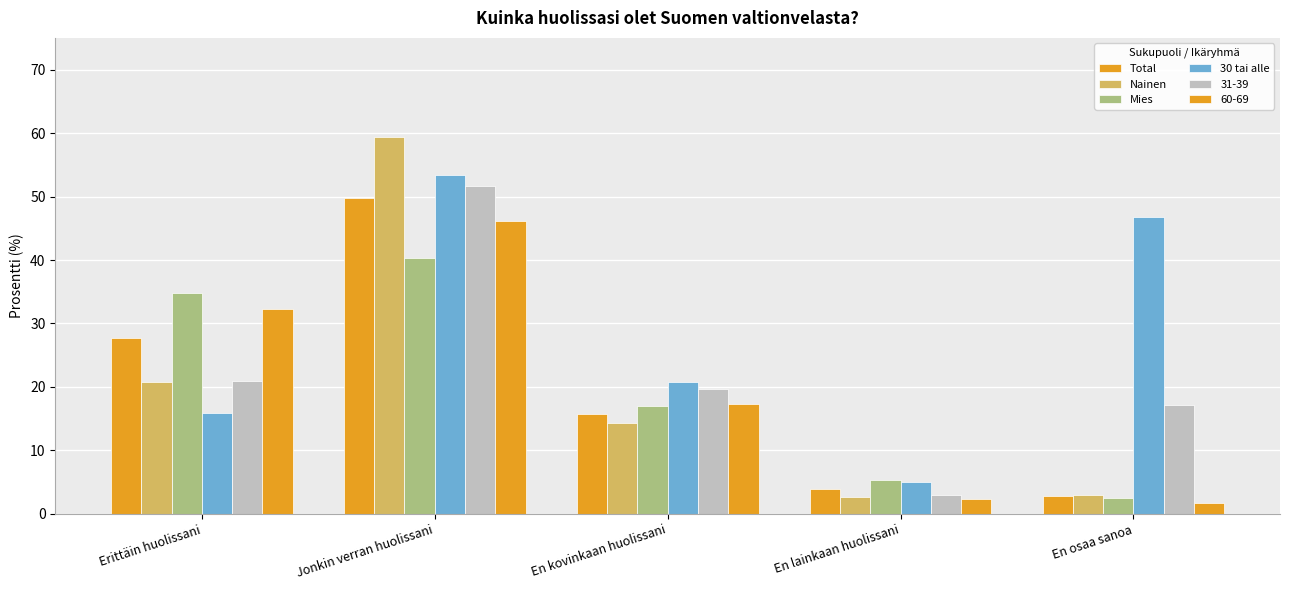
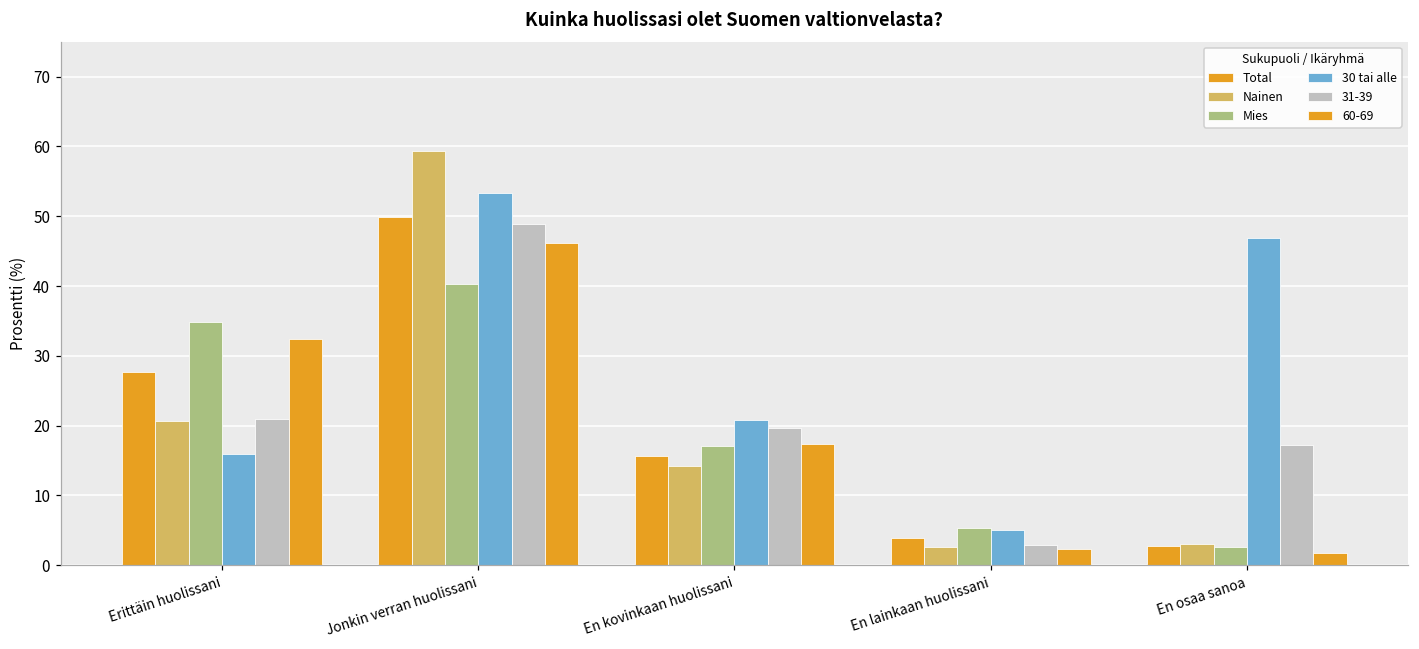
  {
    "30 tai alle": {
      "Erittäin huolissani": 16,
      "Jonkin verran huolissani": 53,
      "En kovinkaan huolissani": 21,
      "En lainkaan huolissani": 5,
      "En osaa sanoa": 47
    },
    "31-39": {
      "Erittäin huolissani": 21,
-     "Jonkin verran huolissani": 52,
+     "Jonkin verran huolissani": 49,
      "En kovinkaan huolissani": 20,
      "En lainkaan huolissani": 3,
      "En osaa sanoa": 17
    }
  }
